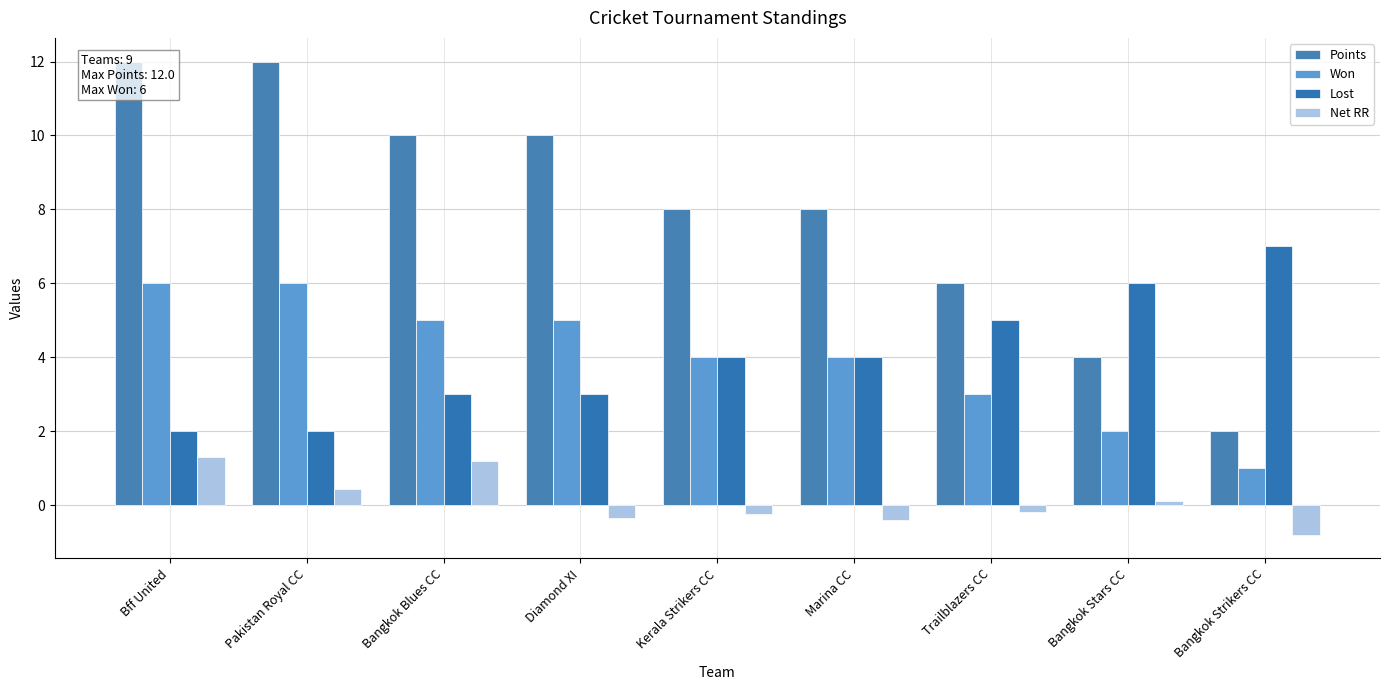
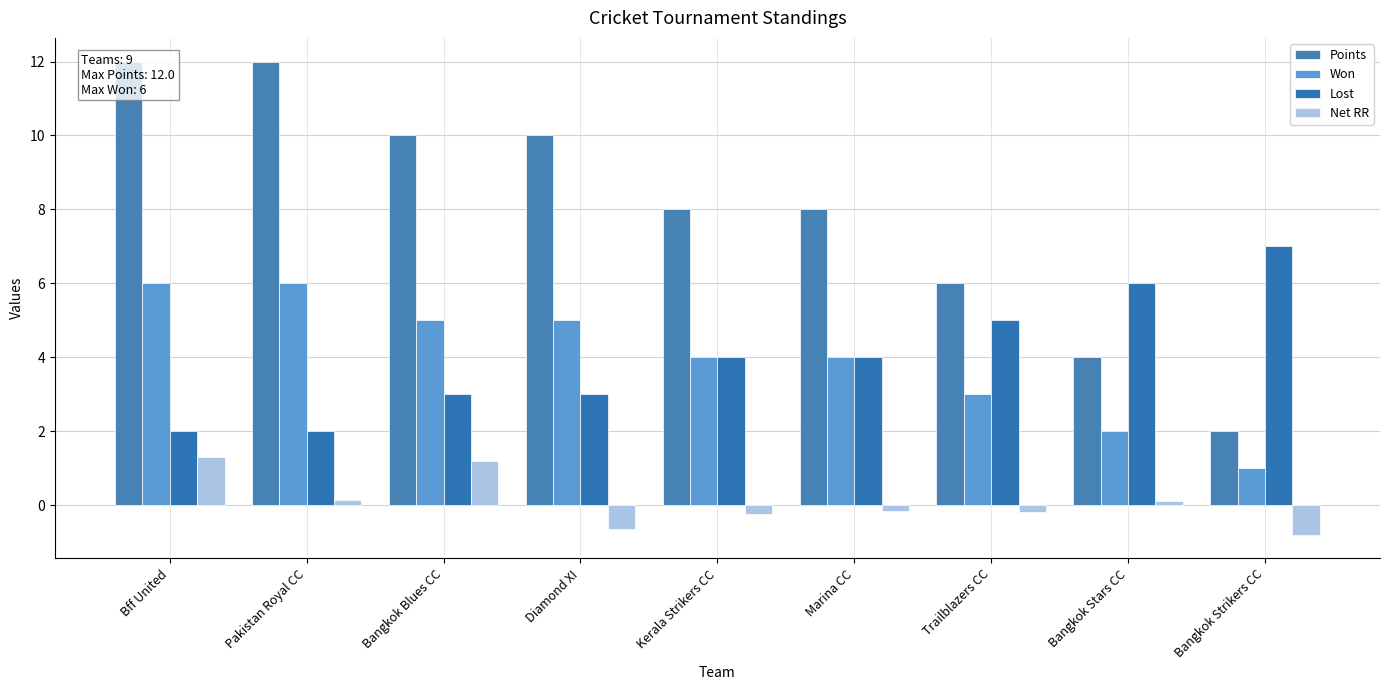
  {
    "Net RR": {
      "Bff United": 1.3,
-     "Pakistan Royal CC": 0.4,
+     "Pakistan Royal CC": 0.2,
      "Bangkok Blues CC": 1.2,
-     "Diamond XI": -0.3,
+     "Diamond XI": -0.7,
      "Kerala Strikers CC": -0.2,
-     "Marina CC": -0.4,
+     "Marina CC": -0.2,
      "Trailblazers CC": -0.2,
      "Bangkok Stars CC": 0.1,
      "Bangkok Strikers CC": -0.8
    }
  }
